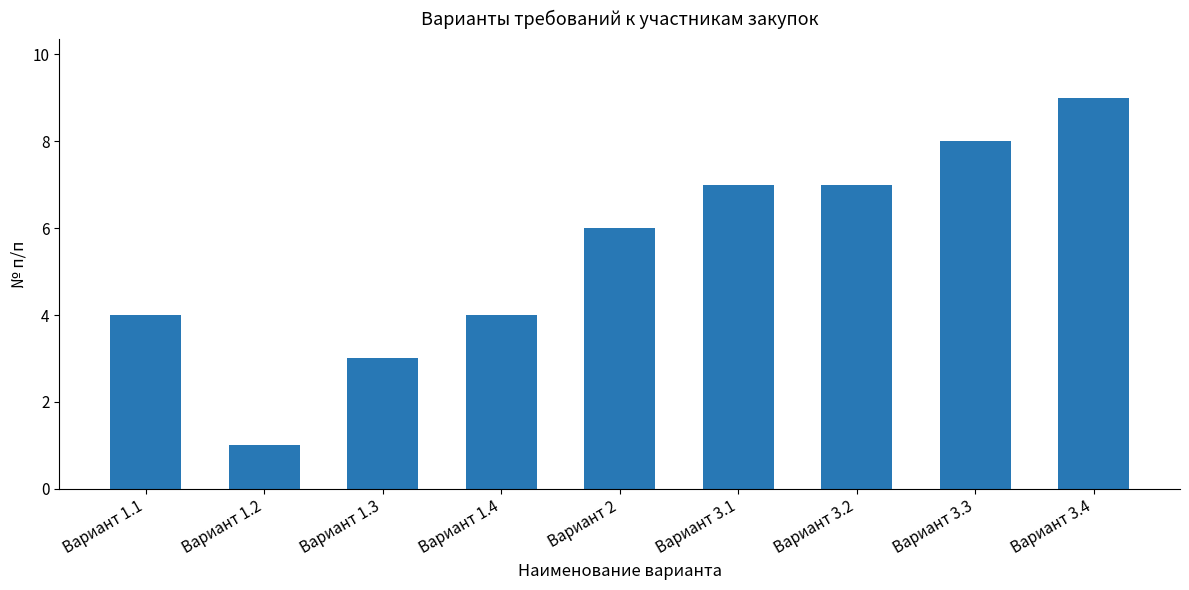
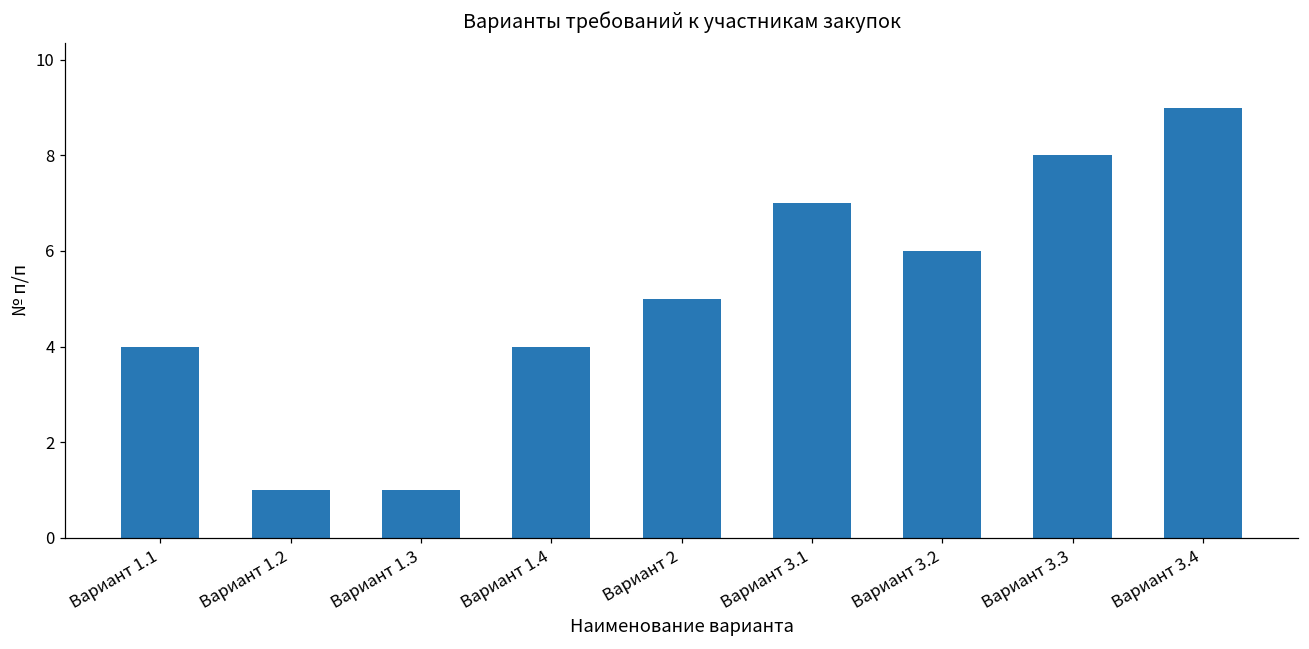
  {
    "Вариант 1.1": 4,
    "Вариант 1.2": 1,
-   "Вариант 1.3": 3,
+   "Вариант 1.3": 1,
    "Вариант 1.4": 4,
-   "Вариант 2": 6,
+   "Вариант 2": 5,
    "Вариант 3.1": 7,
-   "Вариант 3.2": 7,
+   "Вариант 3.2": 6,
    "Вариант 3.3": 8,
    "Вариант 3.4": 9
  }
